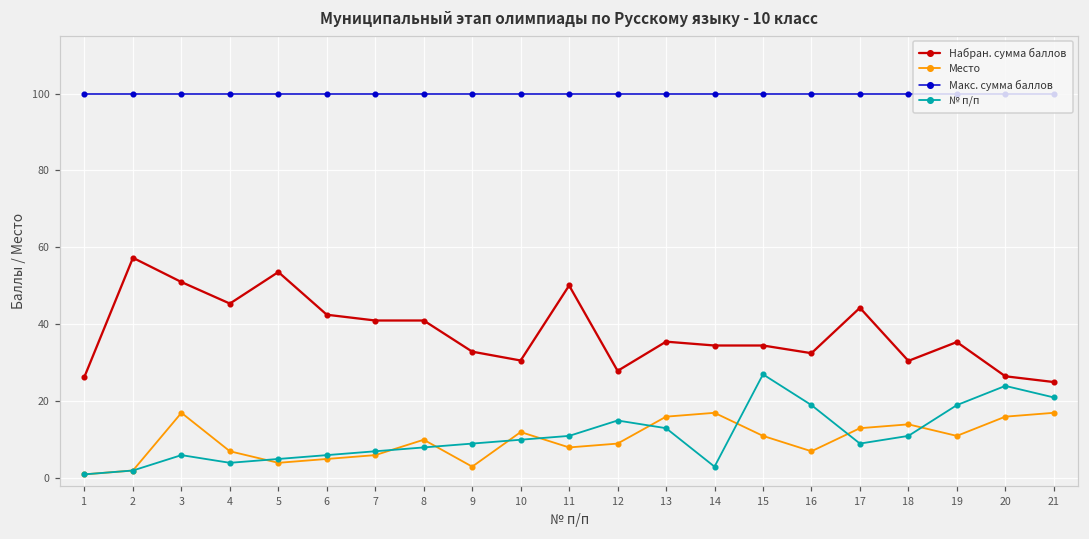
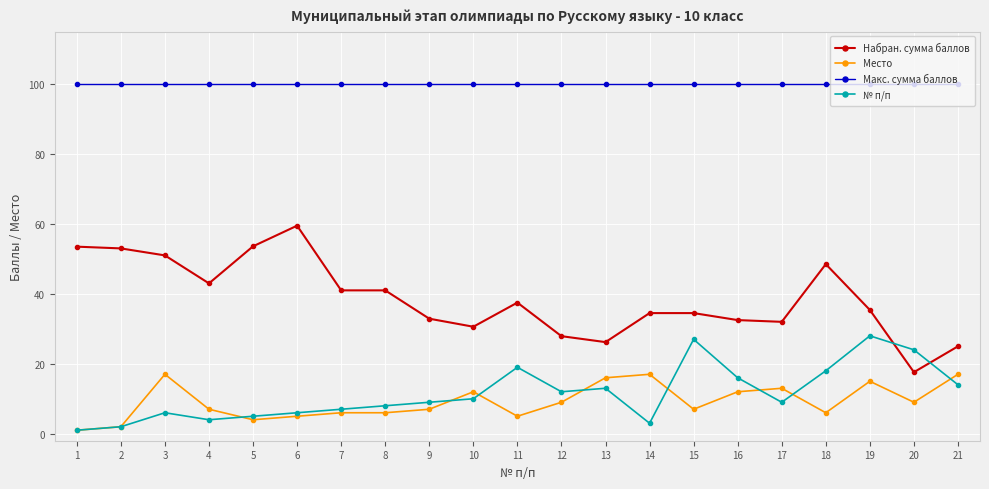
  {
    "Набран. сумма баллов": {
-     "1": 26,
-     "2": 57,
+     "1": 54,
+     "2": 53,
      "3": 51,
-     "4": 45,
+     "4": 43,
      "5": 54,
-     "6": 43,
+     "6": 60,
      "7": 41,
      "8": 41,
      "9": 33,
      "10": 31,
-     "11": 50,
+     "11": 38,
      "12": 28,
-     "13": 36,
+     "13": 26,
      "14": 35,
      "15": 35,
      "16": 33,
-     "17": 44,
-     "18": 31,
+     "17": 32,
+     "18": 49,
      "19": 35,
-     "20": 27,
+     "20": 18,
      "21": 25
    },
    "Место": {
      "3": 17,
      "4": 7,
      "5": 4,
      "6": 5,
      "7": 6,
-     "8": 10,
-     "9": 3,
+     "8": 6,
+     "9": 7,
      "10": 12,
-     "11": 8,
+     "11": 5,
      "12": 9,
      "13": 16,
      "14": 17,
-     "15": 11,
-     "16": 7,
+     "15": 7,
+     "16": 12,
      "17": 13,
-     "18": 14,
-     "19": 11,
-     "20": 16,
+     "18": 6,
+     "19": 15,
+     "20": 9,
      "21": 17
    },
    "Макс. сумма баллов": {
      "1": 100,
      "2": 100,
      "3": 100,
      "4": 100,
      "5": 100,
      "6": 100,
      "7": 100,
      "8": 100,
      "9": 100,
      "10": 100,
      "11": 100,
      "12": 100,
      "13": 100,
      "14": 100,
      "15": 100,
      "16": 100,
      "17": 100,
      "18": 100
    },
    "№ п/п": {
      "3": 6,
      "4": 4,
      "5": 5,
      "6": 6,
      "7": 7,
      "8": 8,
      "9": 9,
      "10": 10,
-     "11": 11,
-     "12": 15,
+     "11": 19,
+     "12": 12,
      "13": 13,
      "14": 3,
      "15": 27,
-     "16": 19,
+     "16": 16,
      "17": 9,
-     "18": 11,
-     "19": 19,
+     "18": 18,
+     "19": 28,
      "20": 24,
-     "21": 21
+     "21": 14
    }
  }
